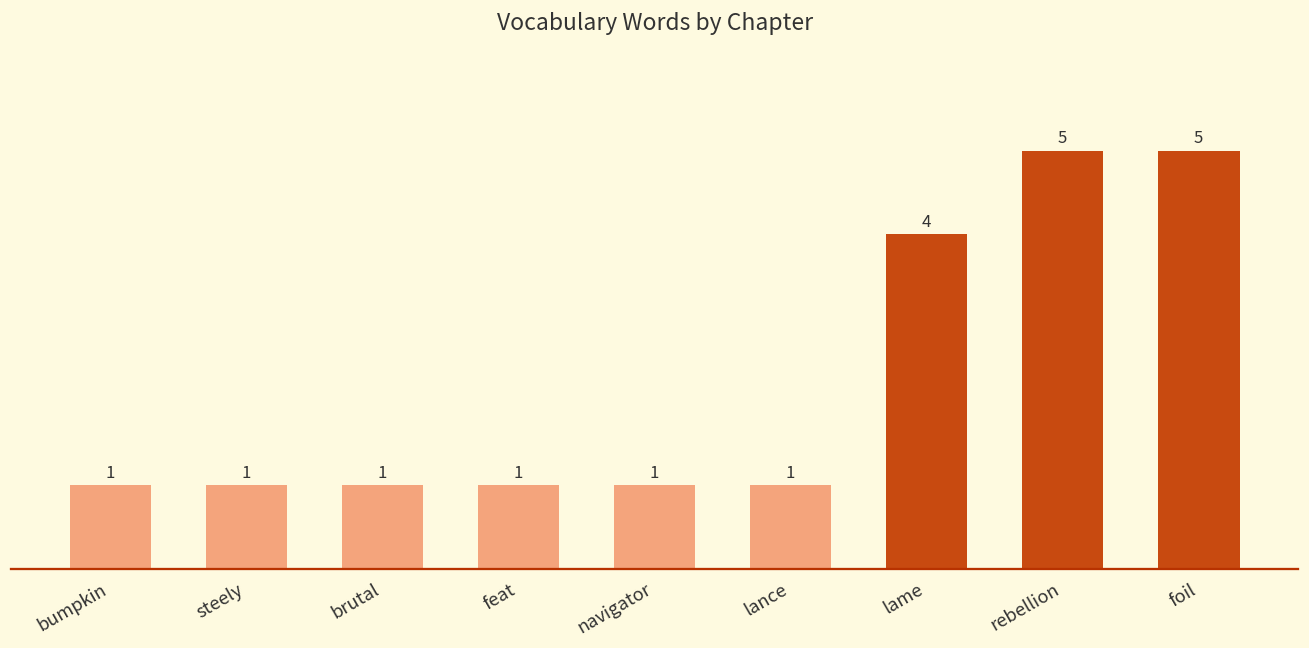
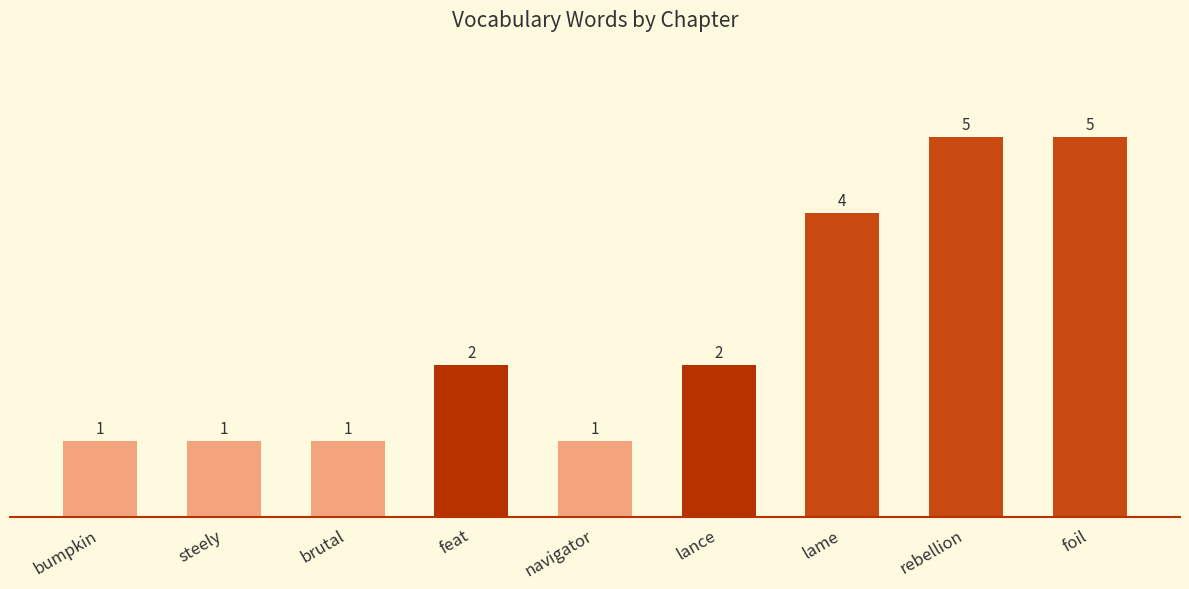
  {
    "bumpkin": 1,
    "steely": 1,
    "brutal": 1,
-   "feat": 1,
+   "feat": 2,
    "navigator": 1,
-   "lance": 1,
+   "lance": 2,
    "lame": 4,
    "rebellion": 5,
    "foil": 5
  }
